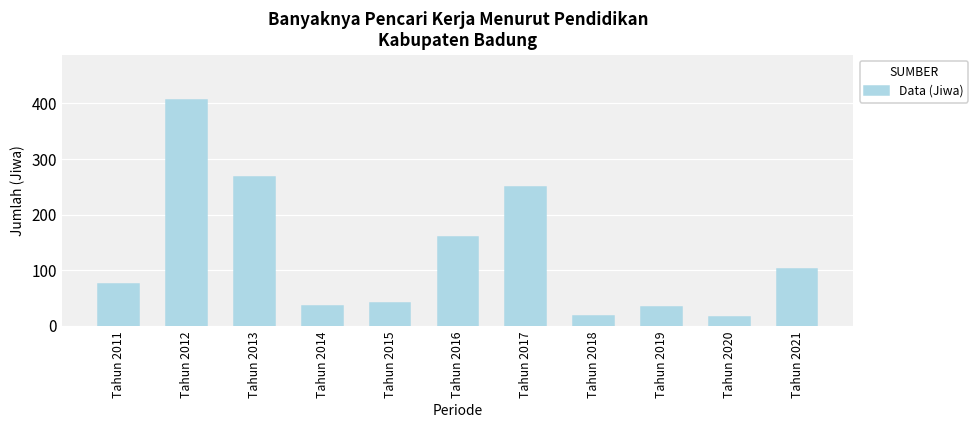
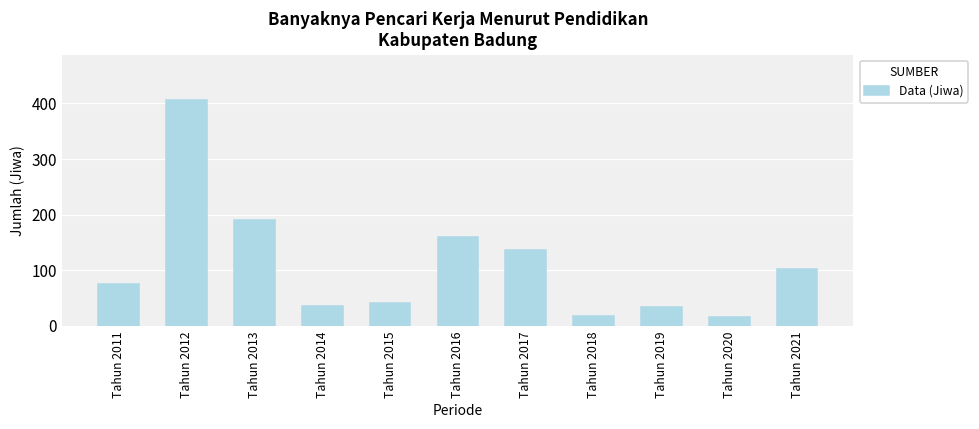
  {
    "Tahun 2011": 80,
    "Tahun 2012": 410,
-   "Tahun 2013": 270,
+   "Tahun 2013": 190,
    "Tahun 2014": 40,
    "Tahun 2015": 40,
    "Tahun 2016": 160,
-   "Tahun 2017": 250,
+   "Tahun 2017": 140,
    "Tahun 2018": 20,
    "Tahun 2019": 30,
    "Tahun 2020": 20,
    "Tahun 2021": 100
  }
